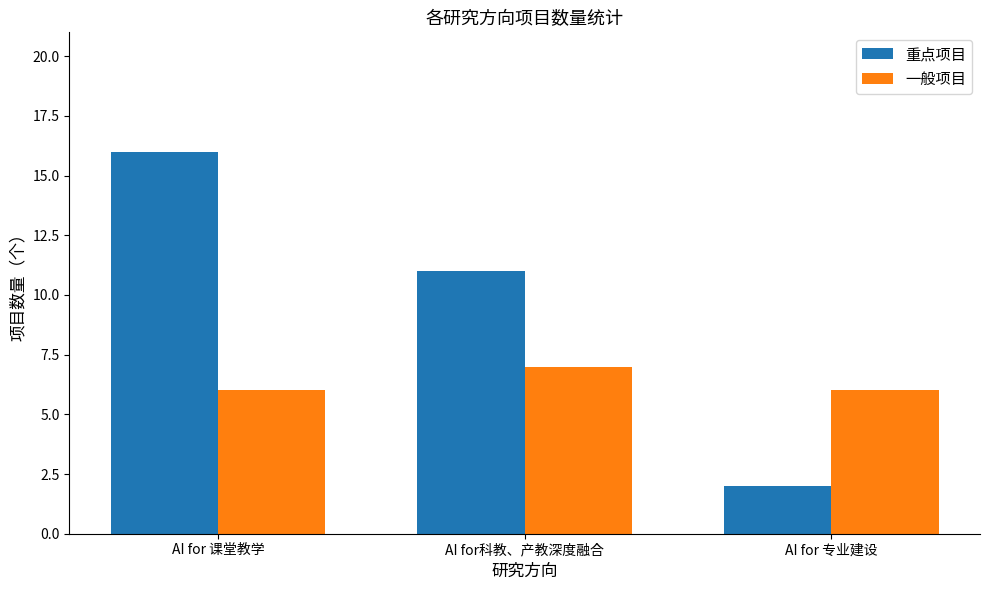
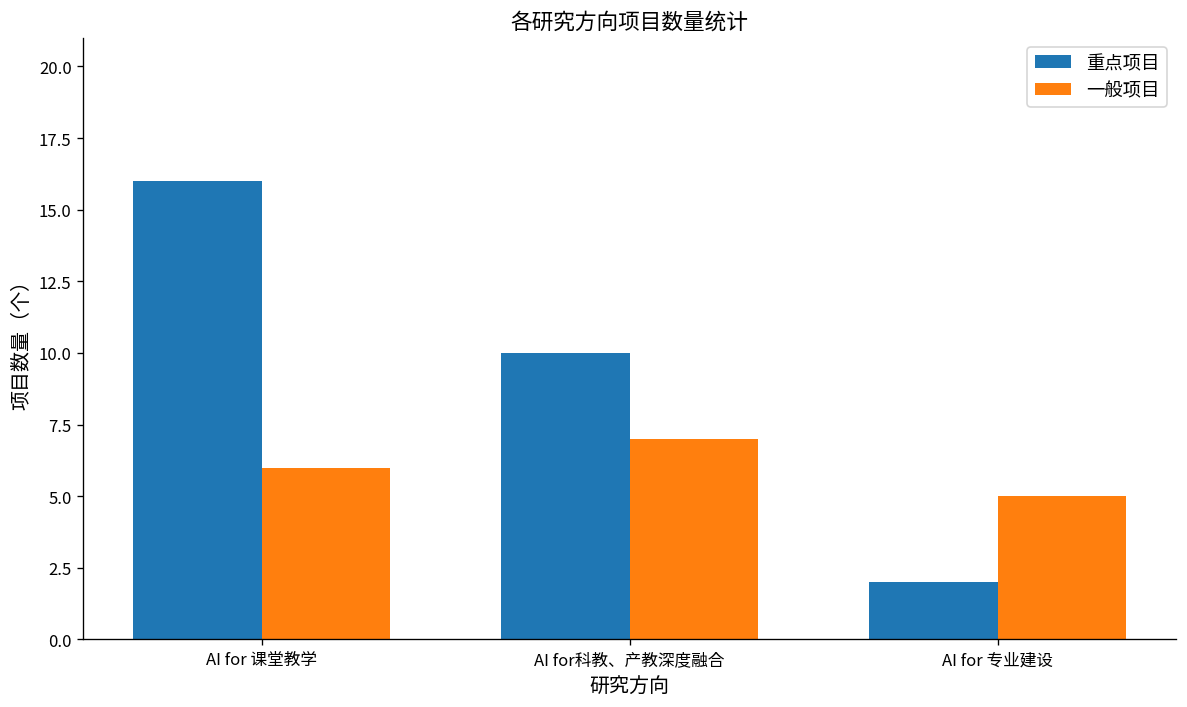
  {
    "重点项目": {
      "AI for 课堂教学": 16,
-     "AI for科教、产教深度融合": 11,
+     "AI for科教、产教深度融合": 10,
      "AI for 专业建设": 2
    },
    "一般项目": {
      "AI for 课堂教学": 6,
      "AI for科教、产教深度融合": 7,
-     "AI for 专业建设": 6
+     "AI for 专业建设": 5
    }
  }
